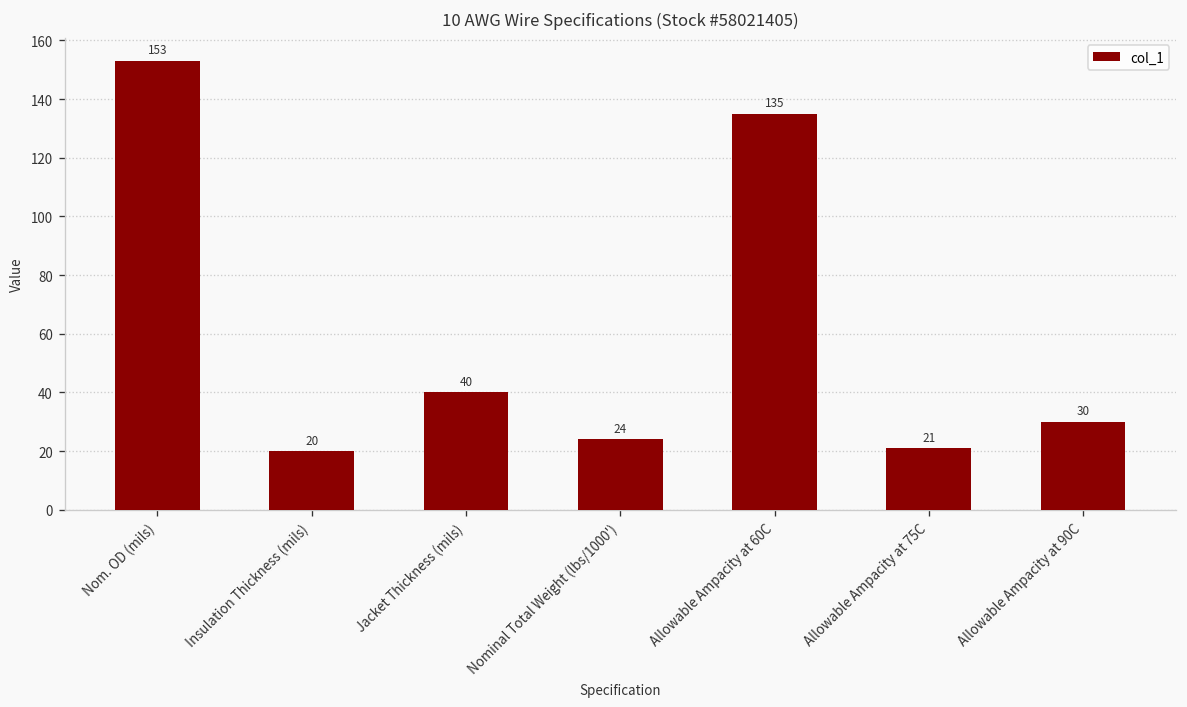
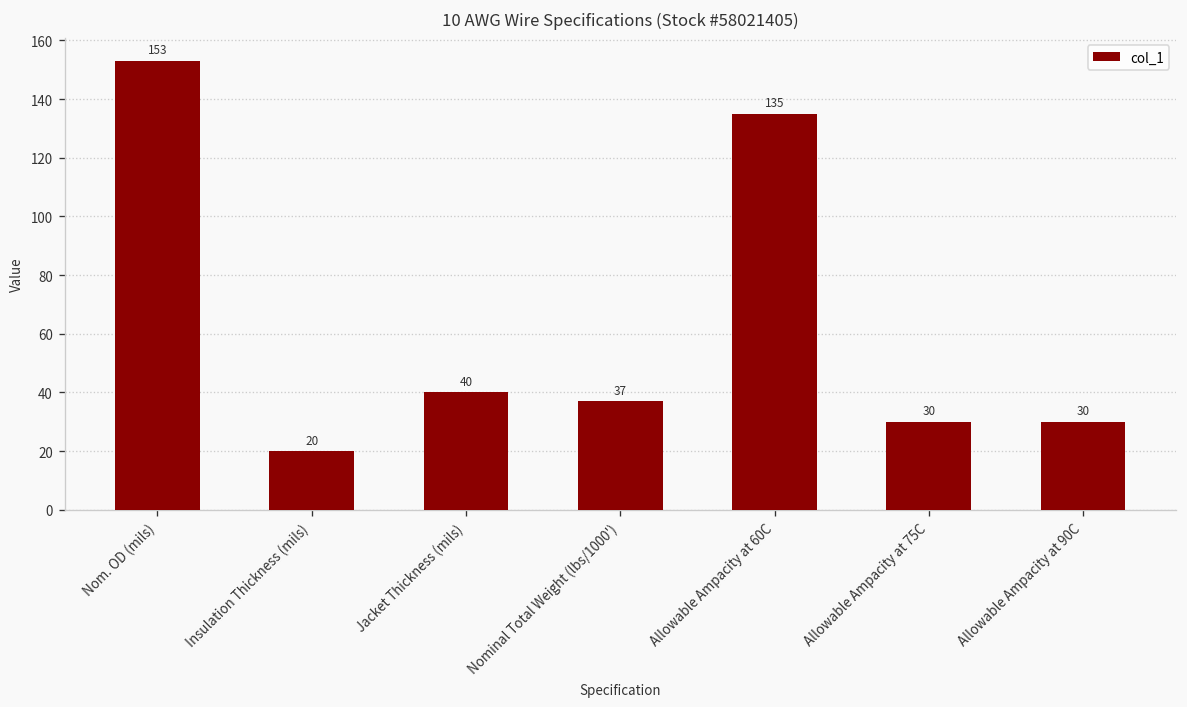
  {
    "Nom. OD (mils)": 153,
    "Insulation Thickness (mils)": 20,
    "Jacket Thickness (mils)": 40,
-   "Nominal Total Weight (lbs/1000')": 24,
+   "Nominal Total Weight (lbs/1000')": 37,
    "Allowable Ampacity at 60C": 135,
-   "Allowable Ampacity at 75C": 21,
+   "Allowable Ampacity at 75C": 30,
    "Allowable Ampacity at 90C": 30
  }
